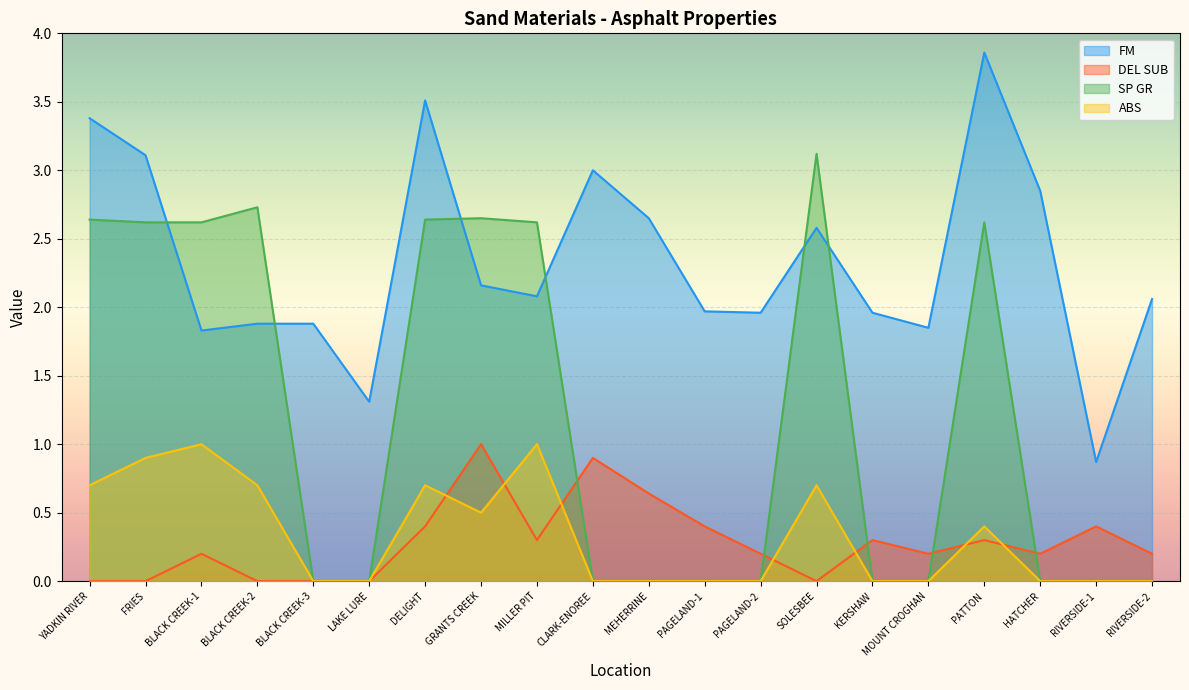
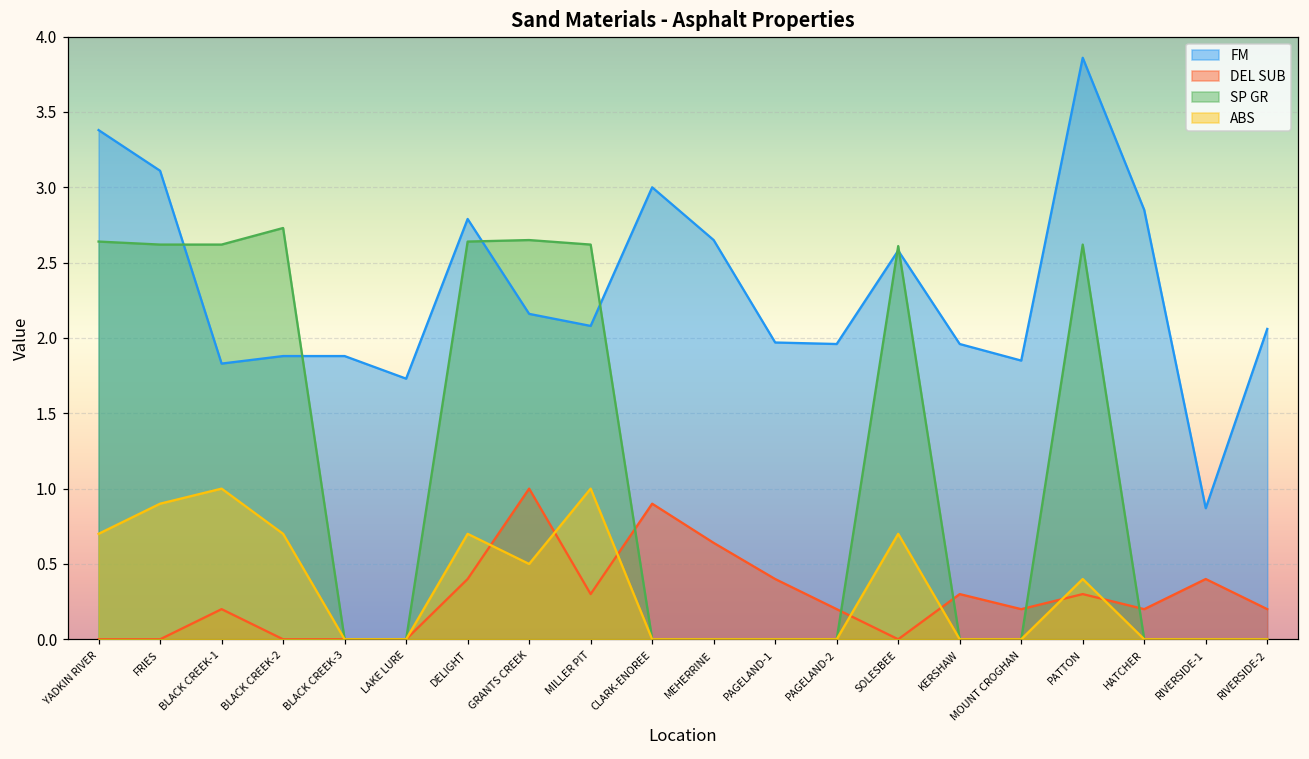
  {
    "FM": {
      "YADKIN RIVER": 3.38,
      "FRIES": 3.11,
      "BLACK CREEK-1": 1.83,
      "BLACK CREEK-2": 1.88,
      "BLACK CREEK-3": 1.88,
-     "LAKE LURE": 1.31,
-     "DELIGHT": 3.51,
+     "LAKE LURE": 1.73,
+     "DELIGHT": 2.79,
      "GRANTS CREEK": 2.16,
      "MILLER PIT": 2.08,
      "CLARK-ENOREE": 3.00,
      "MEHERRINE": 2.65,
      "PAGELAND-1": 1.97,
      "PAGELAND-2": 1.96,
      "SOLESBEE": 2.58,
      "KERSHAW": 1.96,
      "MOUNT CROGHAN": 1.85,
      "PATTON": 3.86,
      "HATCHER": 2.85,
      "RIVERSIDE-1": 0.87,
      "RIVERSIDE-2": 2.06
    },
    "DEL SUB": {
      "YADKIN RIVER": 0.00,
      "FRIES": 0.00,
      "BLACK CREEK-1": 0.20,
      "BLACK CREEK-2": 0.00,
      "DELIGHT": 0.40,
      "GRANTS CREEK": 1.00,
      "MILLER PIT": 0.30,
      "CLARK-ENOREE": 0.90,
      "MEHERRINE": 0.64,
      "PAGELAND-1": 0.40,
      "PAGELAND-2": 0.20,
      "SOLESBEE": 0.00,
      "KERSHAW": 0.30,
      "MOUNT CROGHAN": 0.20,
      "PATTON": 0.30,
      "HATCHER": 0.20,
      "RIVERSIDE-1": 0.40,
      "RIVERSIDE-2": 0.20
    },
    "SP GR": {
      "YADKIN RIVER": 2.64,
      "FRIES": 2.62,
      "BLACK CREEK-1": 2.62,
      "BLACK CREEK-2": 2.73,
      "DELIGHT": 2.64,
      "GRANTS CREEK": 2.65,
      "MILLER PIT": 2.62,
-     "SOLESBEE": 3.12,
+     "SOLESBEE": 2.61,
      "PATTON": 2.62
    },
    "ABS": {
      "YADKIN RIVER": 0.70,
      "FRIES": 0.90,
      "BLACK CREEK-1": 1.00,
      "BLACK CREEK-2": 0.70,
      "DELIGHT": 0.70,
      "GRANTS CREEK": 0.50,
      "MILLER PIT": 1.00,
      "SOLESBEE": 0.70,
      "PATTON": 0.40
    }
  }
